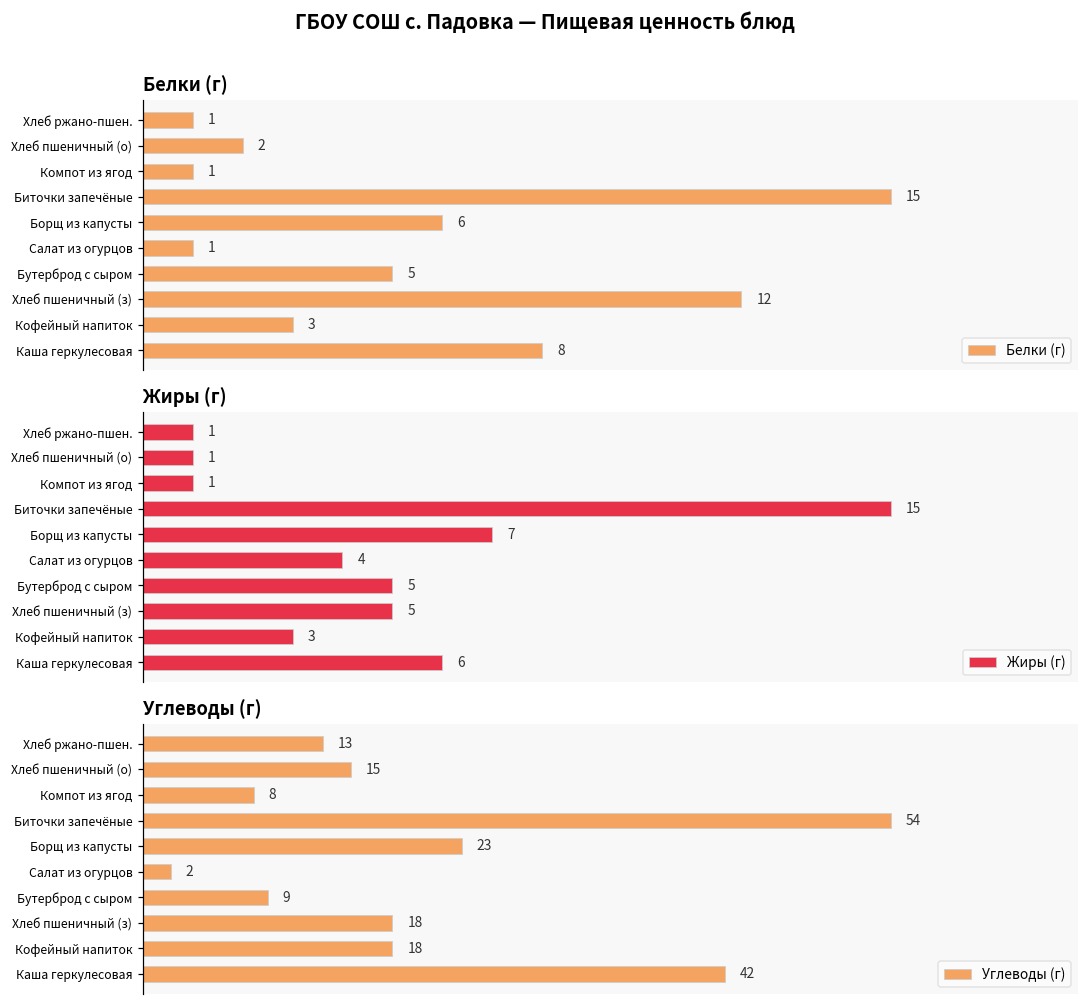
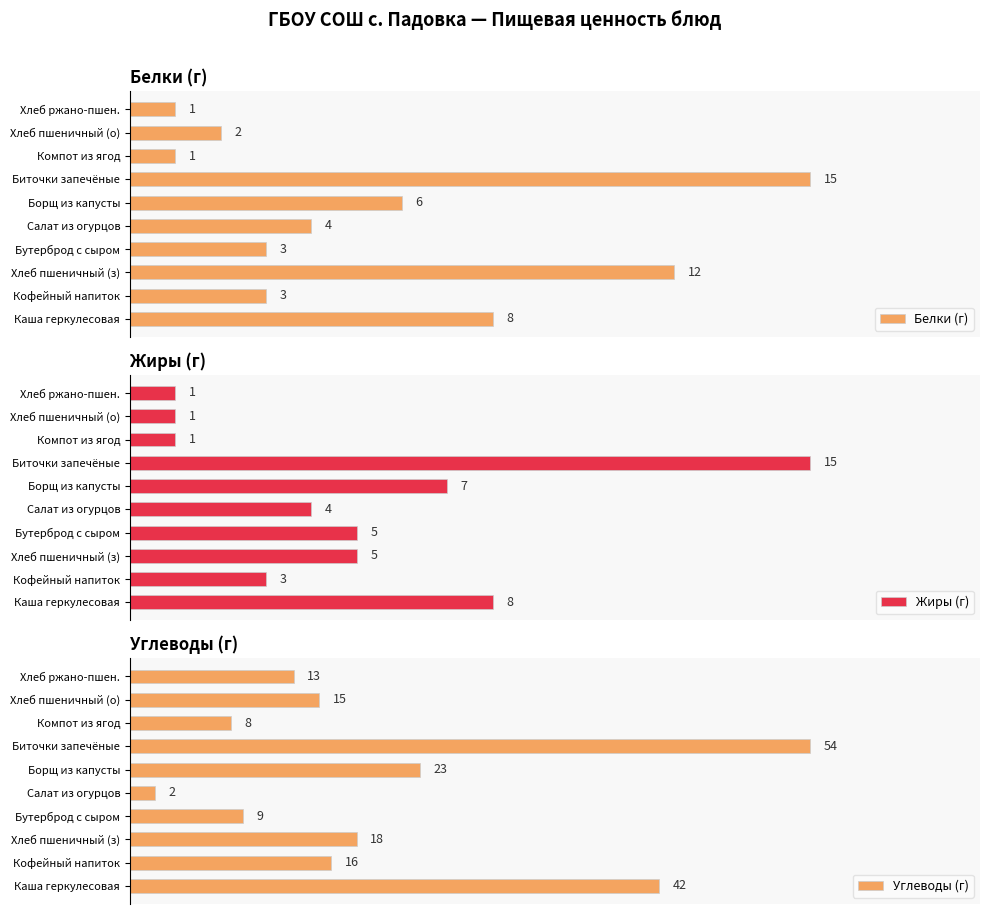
  {
    "Белки (г)": {
      "Хлеб ржано-пшен.": 1,
      "Хлеб пшеничный (о)": 2,
      "Компот из ягод": 1,
      "Биточки запечёные": 15,
      "Борщ из капусты": 6,
-     "Салат из огурцов": 1,
-     "Бутерброд с сыром": 5,
+     "Салат из огурцов": 4,
+     "Бутерброд с сыром": 3,
      "Хлеб пшеничный (з)": 12,
      "Кофейный напиток": 3,
      "Каша геркулесовая": 8
    },
    "Жиры (г)": {
      "Хлеб ржано-пшен.": 1,
      "Хлеб пшеничный (о)": 1,
      "Компот из ягод": 1,
      "Биточки запечёные": 15,
      "Борщ из капусты": 7,
      "Салат из огурцов": 4,
      "Бутерброд с сыром": 5,
      "Хлеб пшеничный (з)": 5,
      "Кофейный напиток": 3,
-     "Каша геркулесовая": 6
+     "Каша геркулесовая": 8
    },
    "Углеводы (г)": {
      "Хлеб ржано-пшен.": 13,
      "Хлеб пшеничный (о)": 15,
      "Компот из ягод": 8,
      "Биточки запечёные": 54,
      "Борщ из капусты": 23,
      "Салат из огурцов": 2,
      "Бутерброд с сыром": 9,
      "Хлеб пшеничный (з)": 18,
-     "Кофейный напиток": 18,
+     "Кофейный напиток": 16,
      "Каша геркулесовая": 42
    }
  }
